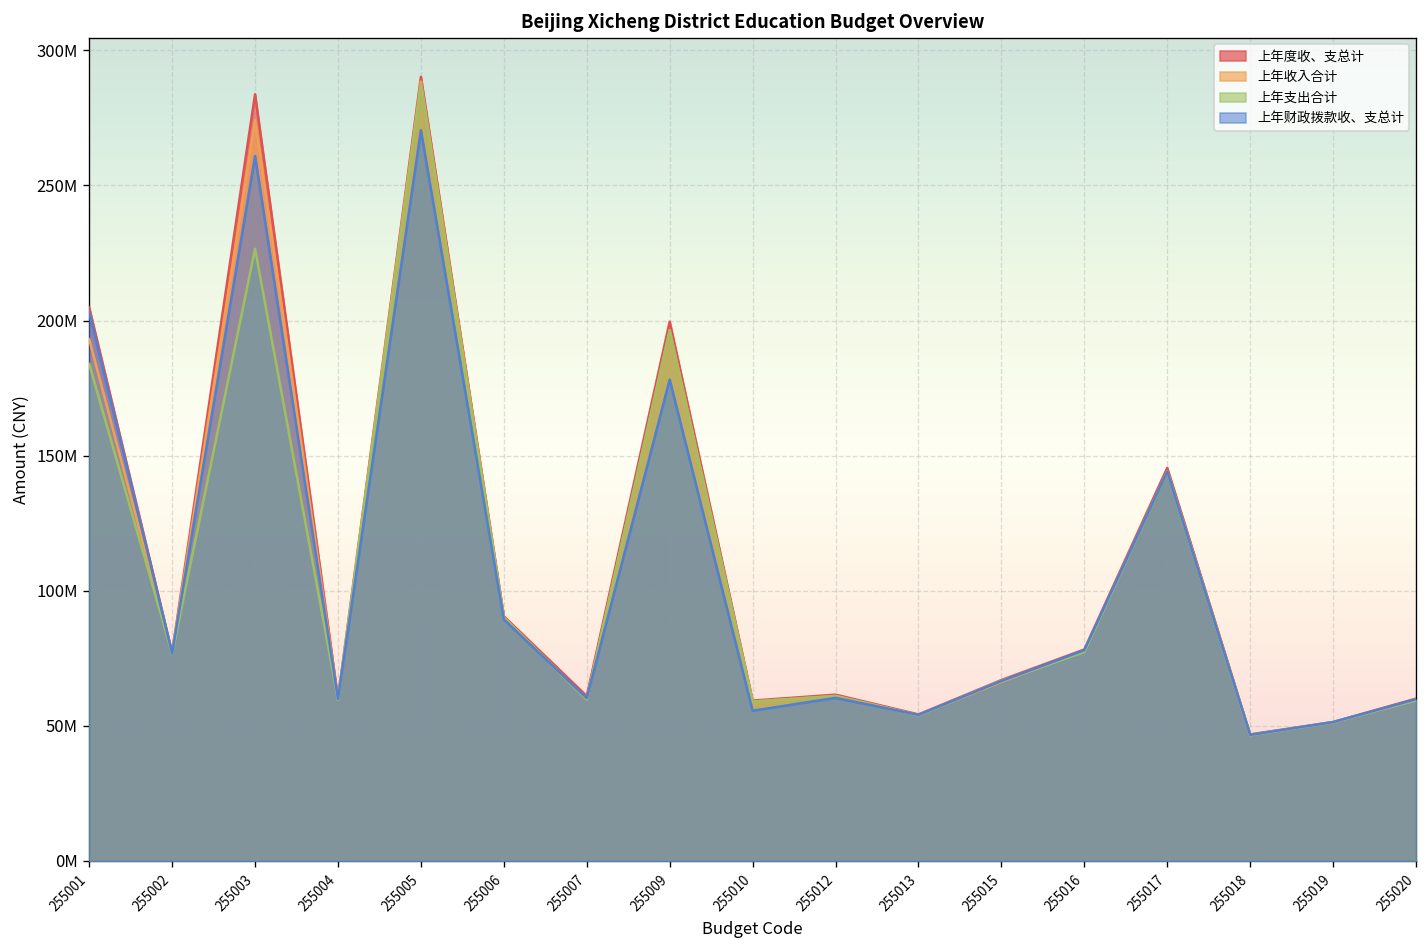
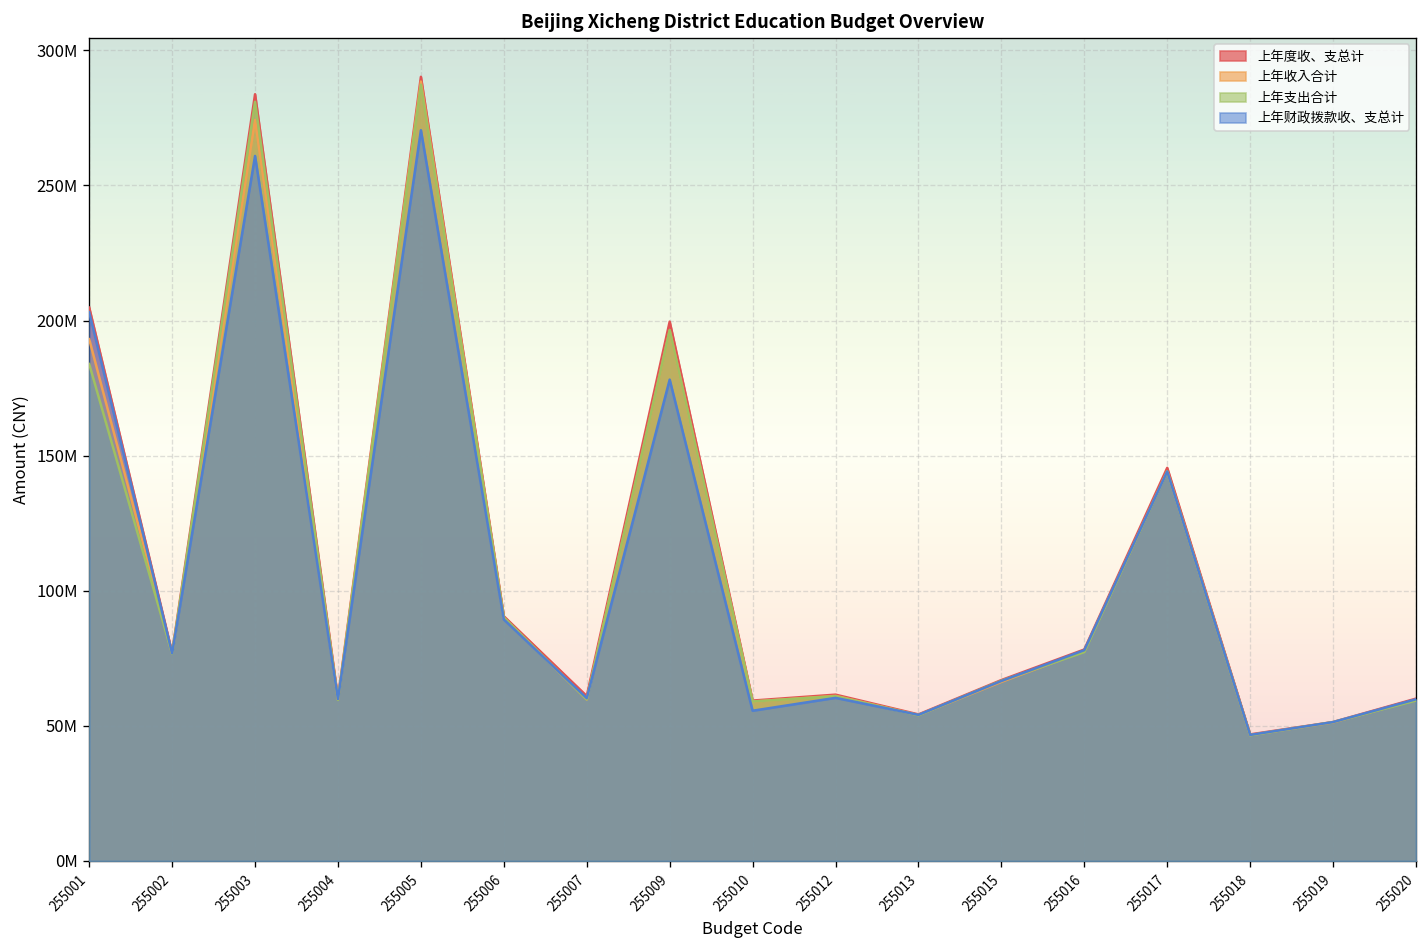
  {
    "上年度收、支总计": {
      "255001": 205000000,
      "255003": 284000000,
      "255005": 290000000,
      "255009": 200000000,
      "255017": 145000000
    },
    "上年收入合计": {
      "255001": 193000000,
      "255003": 274000000,
      "255005": 288000000
    },
    "上年支出合计": {
      "255001": 184000000,
-     "255003": 227000000,
+     "255003": 281000000,
      "255005": 287000000
    },
    "上年财政拨款收、支总计": {
      "255001": 203000000,
      "255003": 261000000,
      "255005": 270000000,
      "255009": 178000000,
      "255010": 56000000
    }
  }
